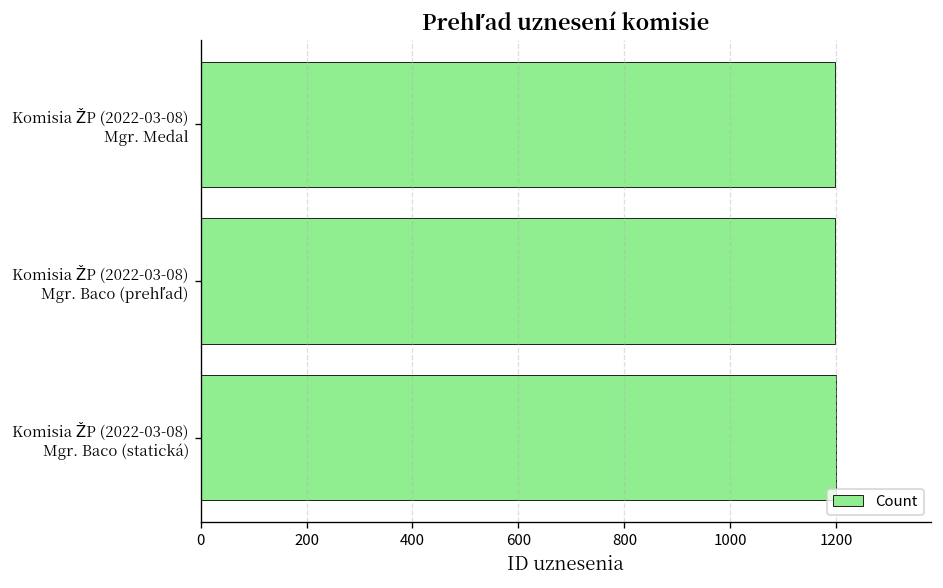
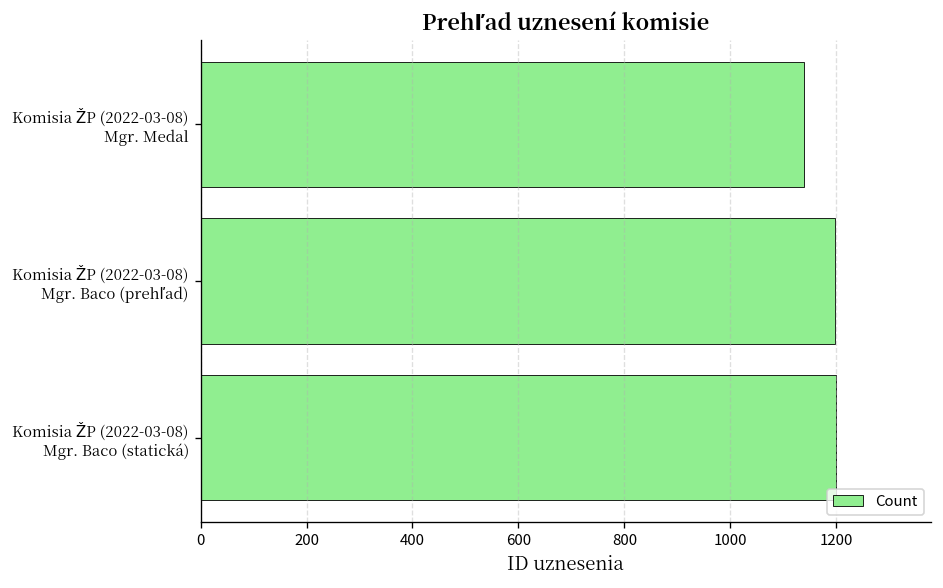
  {
-   "Komisia ŽP (2022-03-08) Mgr. Medal": 1200,
+   "Komisia ŽP (2022-03-08) Mgr. Medal": 1140,
    "Komisia ŽP (2022-03-08) Mgr. Baco (prehľad)": 1200,
    "Komisia ŽP (2022-03-08) Mgr. Baco (statická)": 1200
  }
